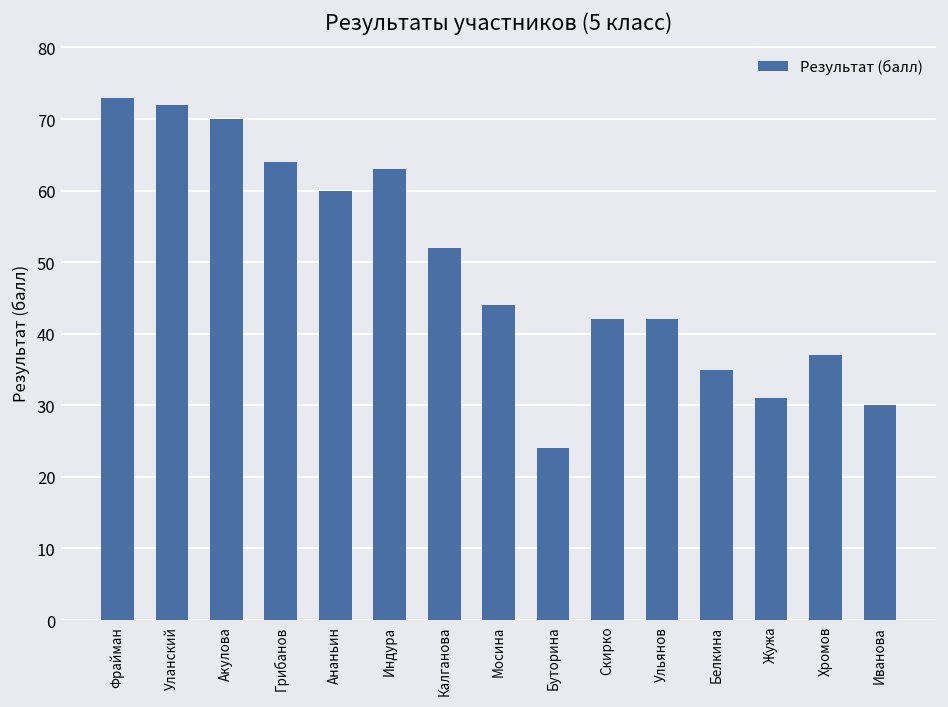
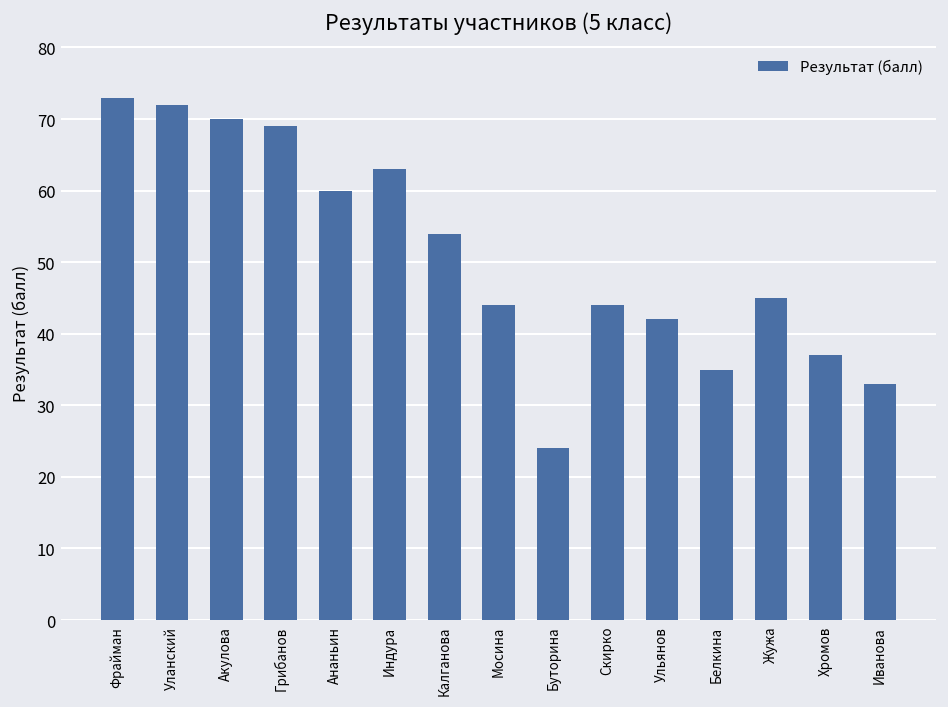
  {
    "Фрайман": 73,
    "Уланский": 72,
    "Акулова": 70,
-   "Грибанов": 64,
+   "Грибанов": 69,
    "Ананьин": 60,
    "Индура": 63,
-   "Калганова": 52,
+   "Калганова": 54,
    "Мосина": 44,
    "Буторина": 24,
-   "Скирко": 42,
+   "Скирко": 44,
    "Ульянов": 42,
    "Белкина": 35,
-   "Жужа": 31,
+   "Жужа": 45,
    "Хромов": 37,
-   "Иванова": 30
+   "Иванова": 33
  }
